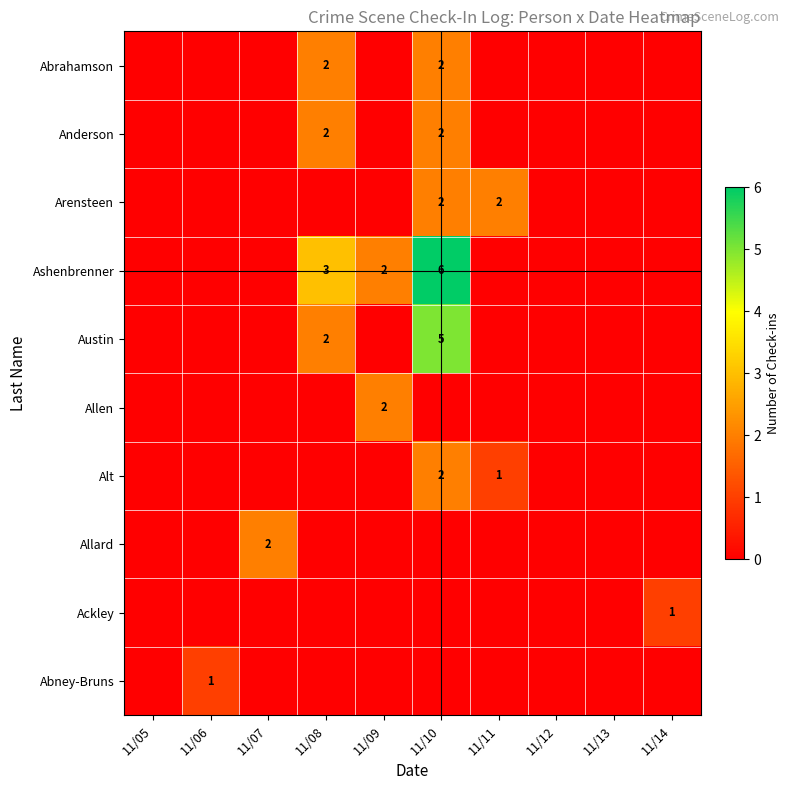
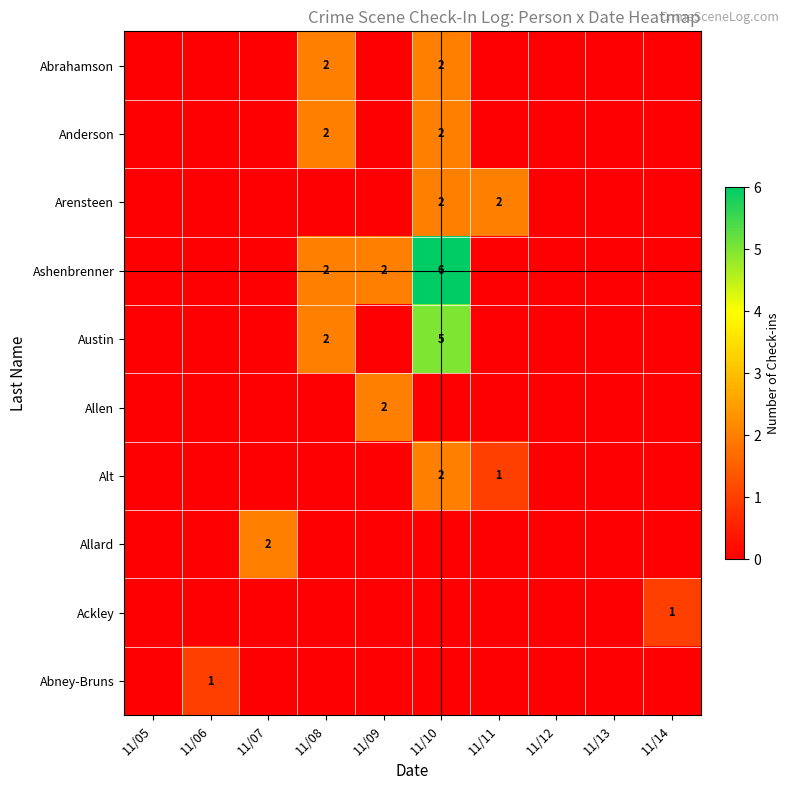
  {
    "Abrahamson": {
      "11/08": 2,
      "11/10": 2
    },
    "Anderson": {
      "11/08": 2,
      "11/10": 2
    },
    "Arensteen": {
      "11/10": 2,
      "11/11": 2
    },
    "Ashenbrenner": {
-     "11/08": 3,
+     "11/08": 2,
      "11/09": 2,
      "11/10": 6
    },
    "Austin": {
      "11/08": 2,
      "11/10": 5
    },
    "Allen": {
      "11/09": 2
    },
    "Alt": {
      "11/10": 2,
      "11/11": 1
    },
    "Allard": {
      "11/07": 2
    },
    "Ackley": {
      "11/14": 1
    },
    "Abney-Bruns": {
      "11/06": 1
    }
  }
